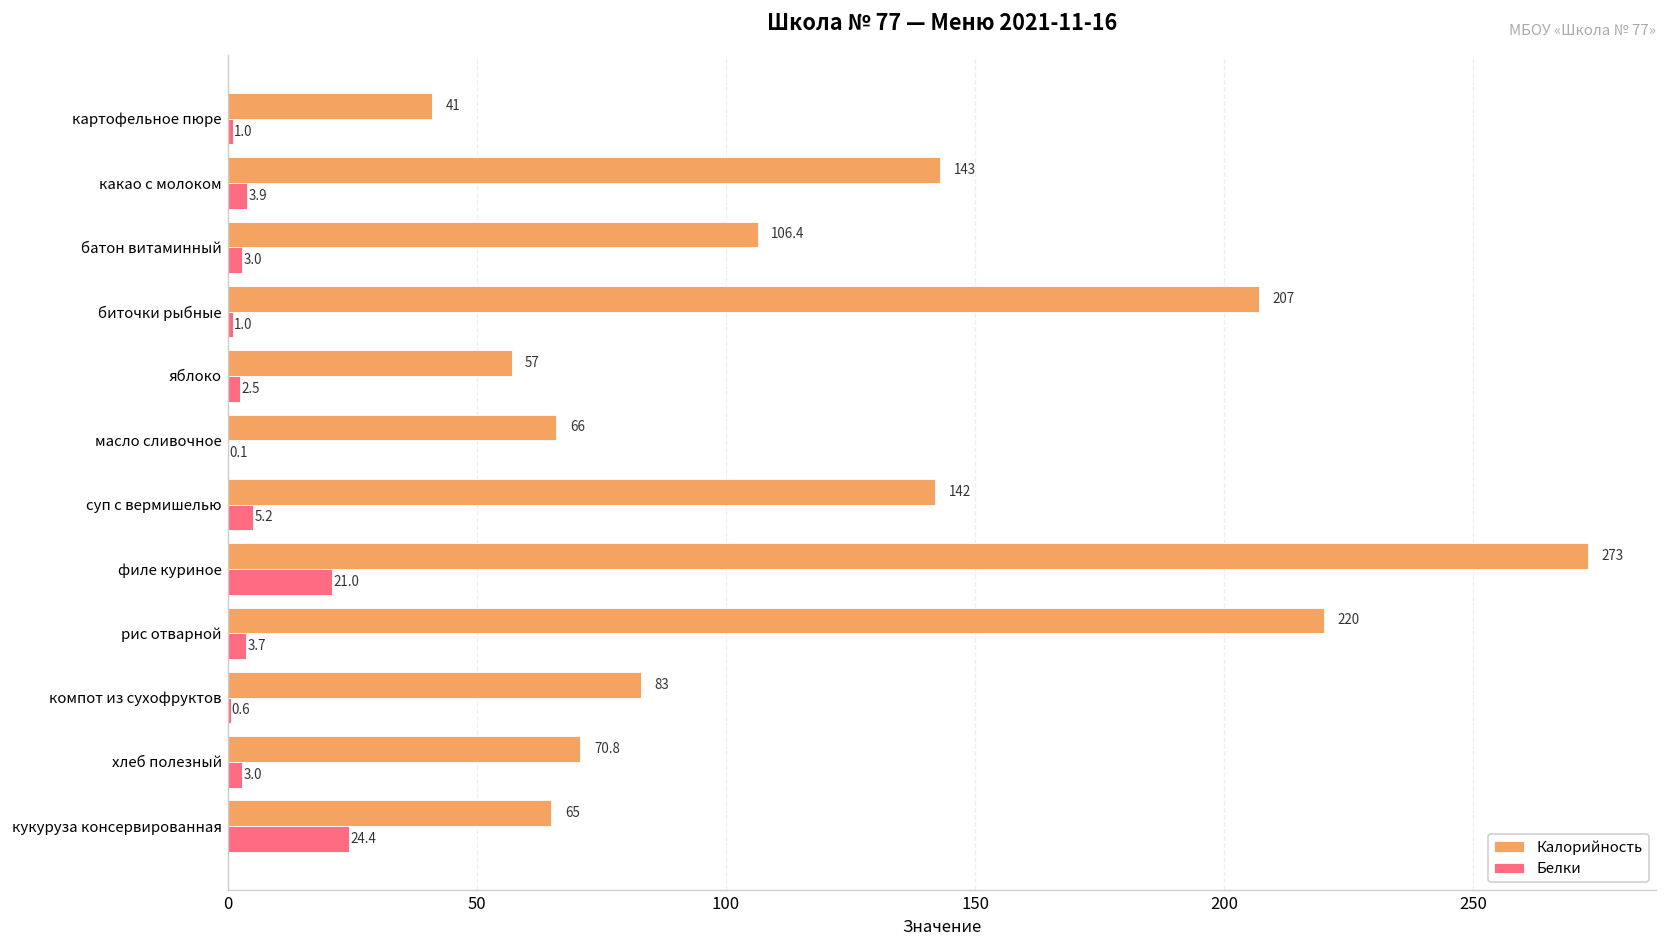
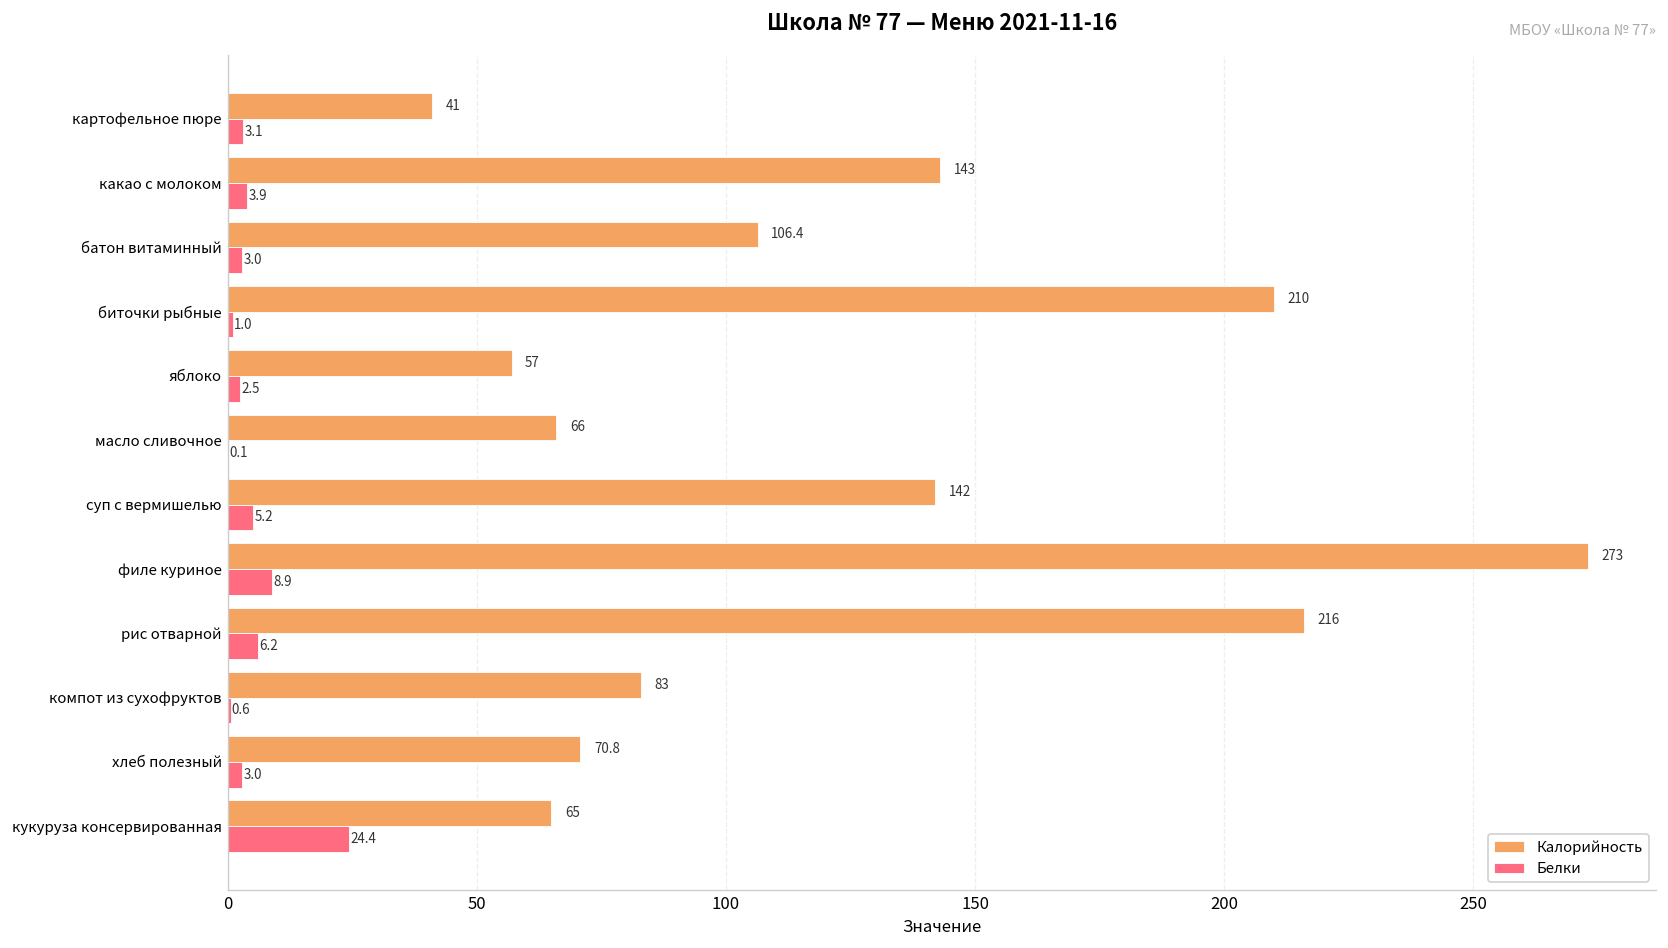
  {
    "Калорийность": {
      "картофельное пюре": 41,
      "какао с молоком": 143,
      "батон витаминный": 106.4,
-     "биточки рыбные": 207,
+     "биточки рыбные": 210,
      "яблоко": 57,
      "масло сливочное": 66,
      "суп с вермишелью": 142,
      "филе куриное": 273,
-     "рис отварной": 220,
+     "рис отварной": 216,
      "компот из сухофруктов": 83,
      "хлеб полезный": 70.8,
      "кукуруза консервированная": 65
    },
    "Белки": {
-     "картофельное пюре": 1.0,
+     "картофельное пюре": 3.1,
      "какао с молоком": 3.9,
      "батон витаминный": 3.0,
      "биточки рыбные": 1.0,
      "яблоко": 2.5,
      "масло сливочное": 0.1,
      "суп с вермишелью": 5.2,
-     "филе куриное": 21.0,
-     "рис отварной": 3.7,
+     "филе куриное": 8.9,
+     "рис отварной": 6.2,
      "компот из сухофруктов": 0.6,
      "хлеб полезный": 3.0,
      "кукуруза консервированная": 24.4
    }
  }
